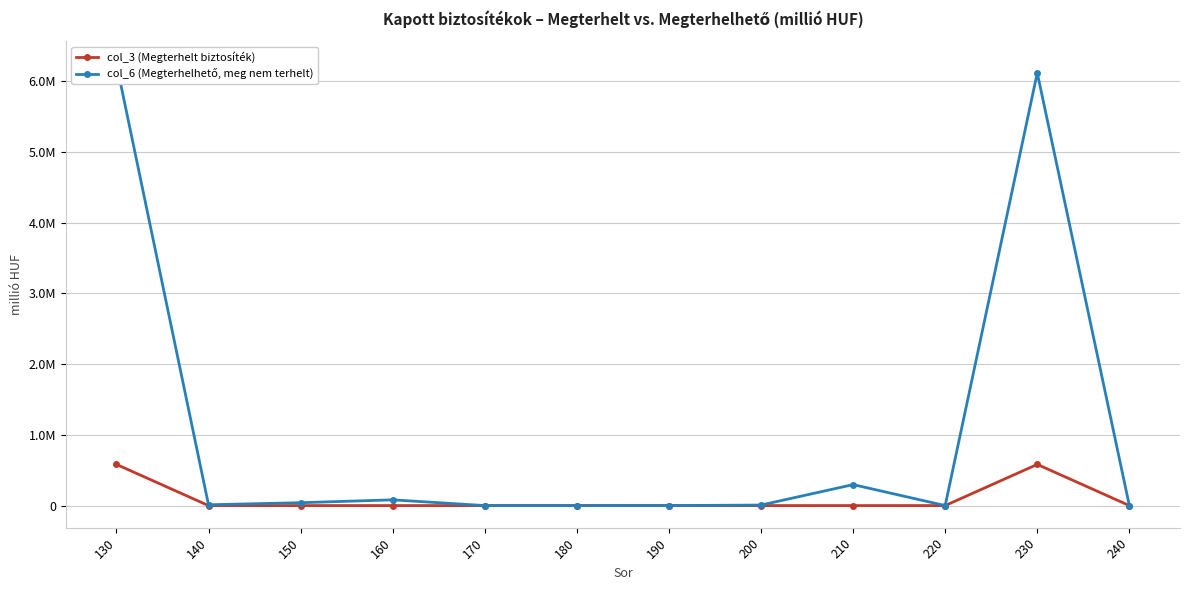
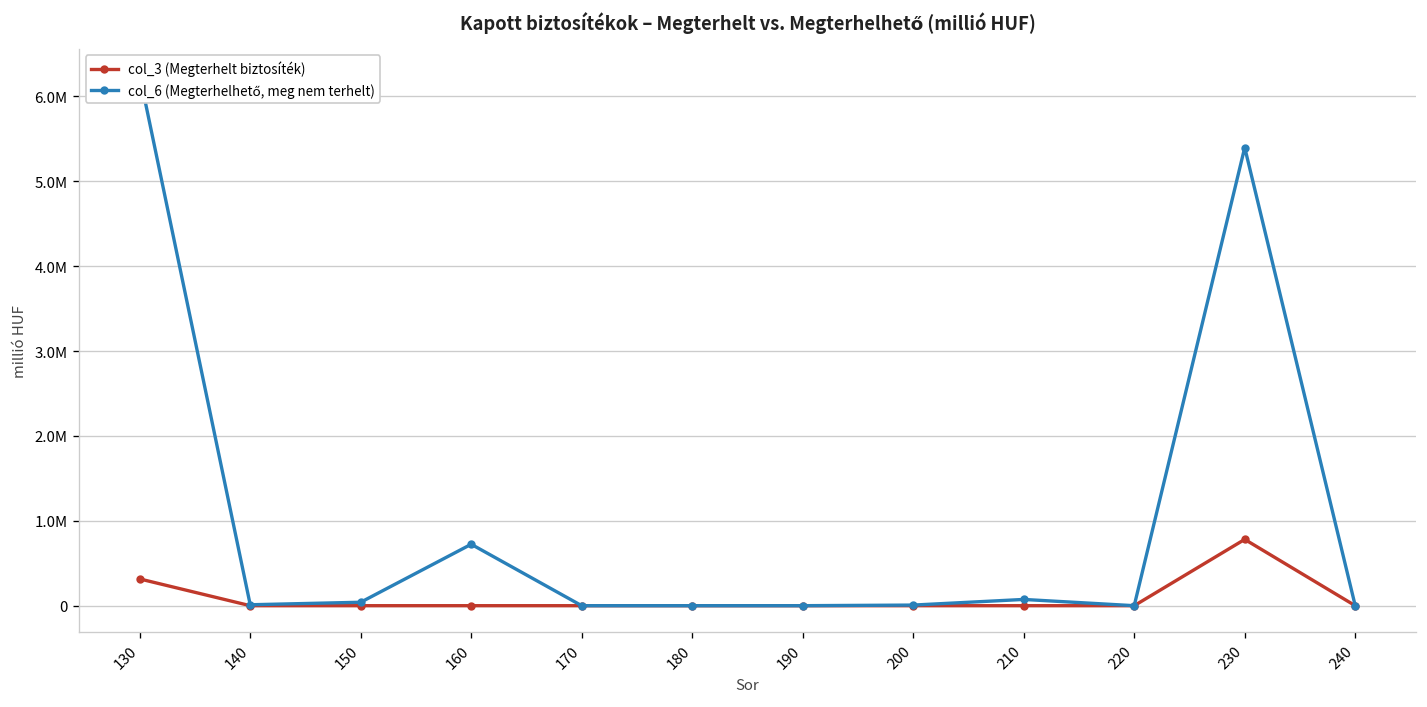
  {
    "col_3 (Megterhelt biztosíték)": {
-     "130": 600000,
+     "130": 300000,
      "150": 0,
      "160": 0,
      "210": 0,
-     "230": 600000
+     "230": 800000
    },
    "col_6 (Megterhelhető, meg nem terhelt)": {
      "150": 0,
-     "160": 100000,
-     "210": 300000,
-     "230": 6100000
+     "160": 700000,
+     "210": 100000,
+     "230": 5400000
    }
  }
